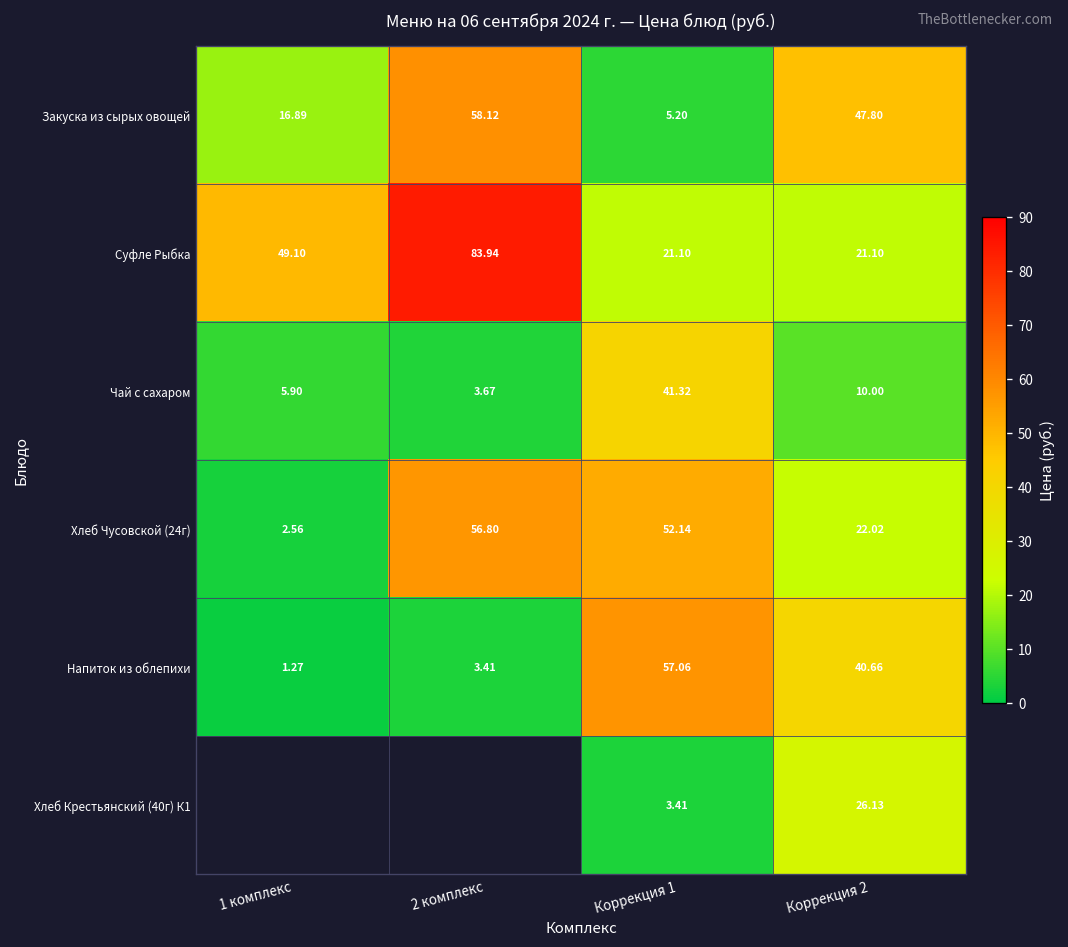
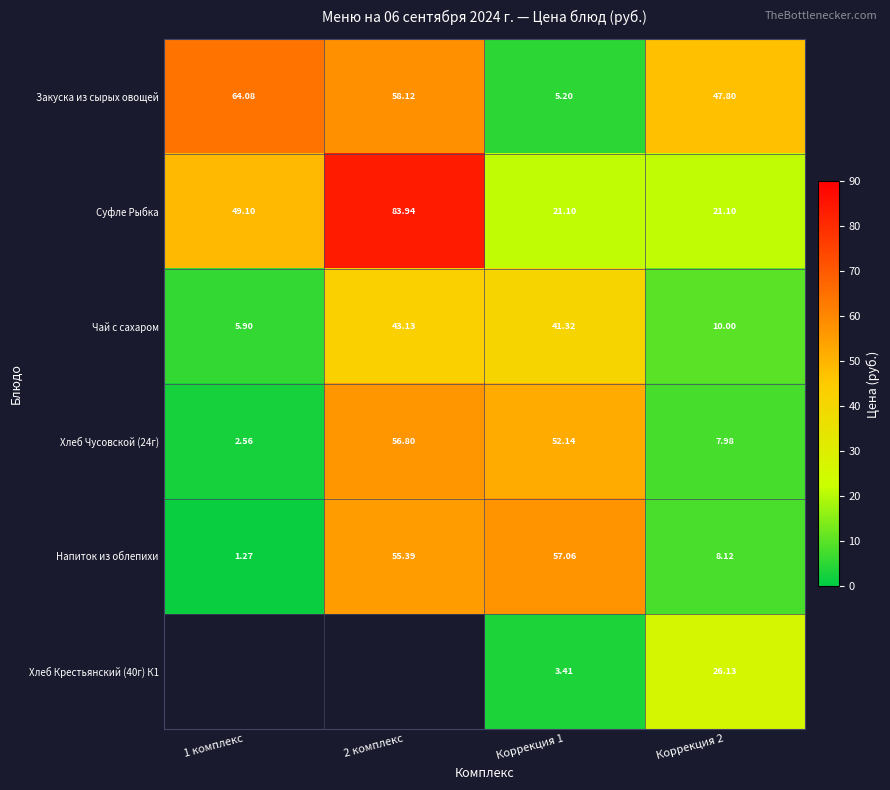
  {
    "Закуска из сырых овощей": {
-     "1 комплекс": 16.89,
+     "1 комплекс": 64.08,
      "2 комплекс": 58.12,
      "Коррекция 1": 5.20,
      "Коррекция 2": 47.80
    },
    "Суфле Рыбка": {
      "1 комплекс": 49.10,
      "2 комплекс": 83.94,
      "Коррекция 1": 21.10,
      "Коррекция 2": 21.10
    },
    "Чай с сахаром": {
      "1 комплекс": 5.90,
-     "2 комплекс": 3.67,
+     "2 комплекс": 43.13,
      "Коррекция 1": 41.32,
      "Коррекция 2": 10.00
    },
    "Хлеб Чусовской (24г)": {
      "1 комплекс": 2.56,
      "2 комплекс": 56.80,
      "Коррекция 1": 52.14,
-     "Коррекция 2": 22.02
+     "Коррекция 2": 7.98
    },
    "Напиток из облепихи": {
      "1 комплекс": 1.27,
-     "2 комплекс": 3.41,
+     "2 комплекс": 55.39,
      "Коррекция 1": 57.06,
-     "Коррекция 2": 40.66
+     "Коррекция 2": 8.12
    },
    "Хлеб Крестьянский (40г) К1": {
      "Коррекция 1": 3.41,
      "Коррекция 2": 26.13
    }
  }
